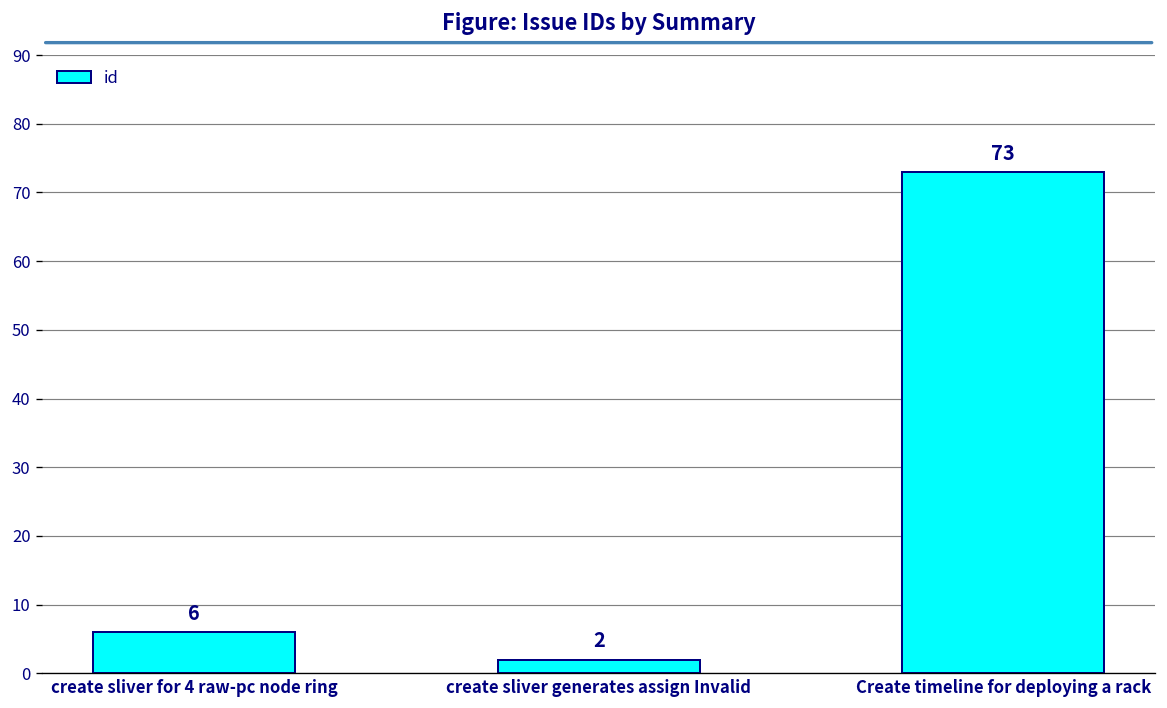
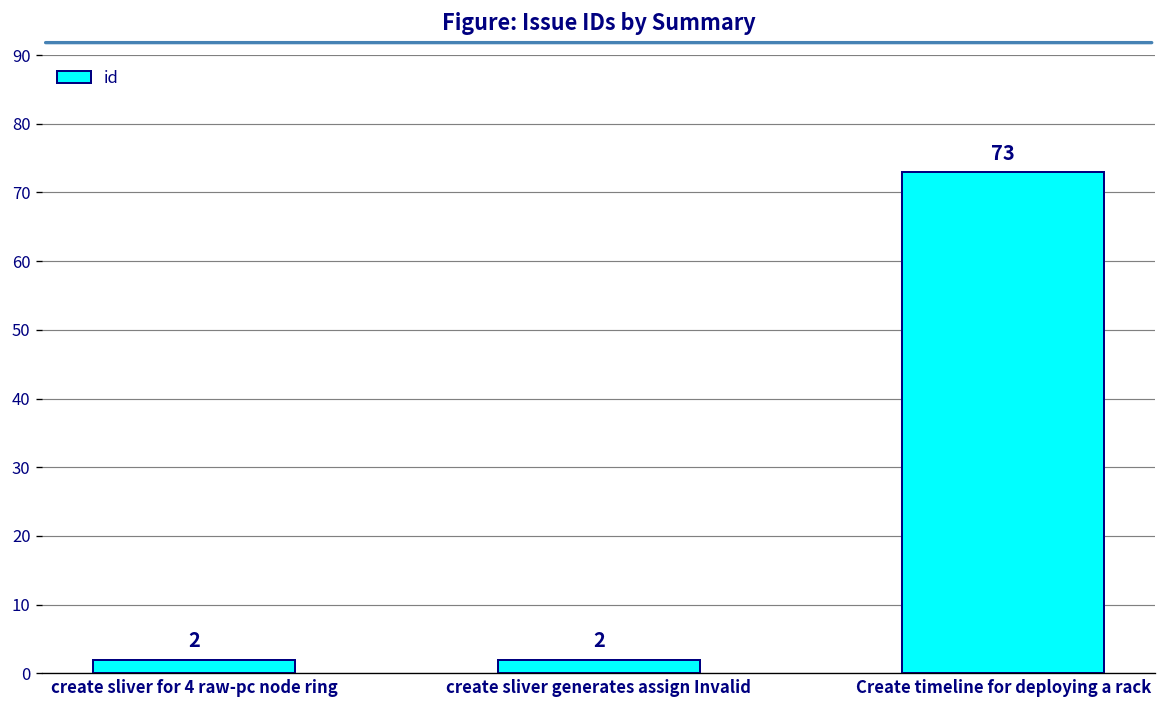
  {
-   "create sliver for 4 raw-pc node ring": 6,
+   "create sliver for 4 raw-pc node ring": 2,
    "create sliver generates assign Invalid": 2,
    "Create timeline for deploying a rack": 73
  }
